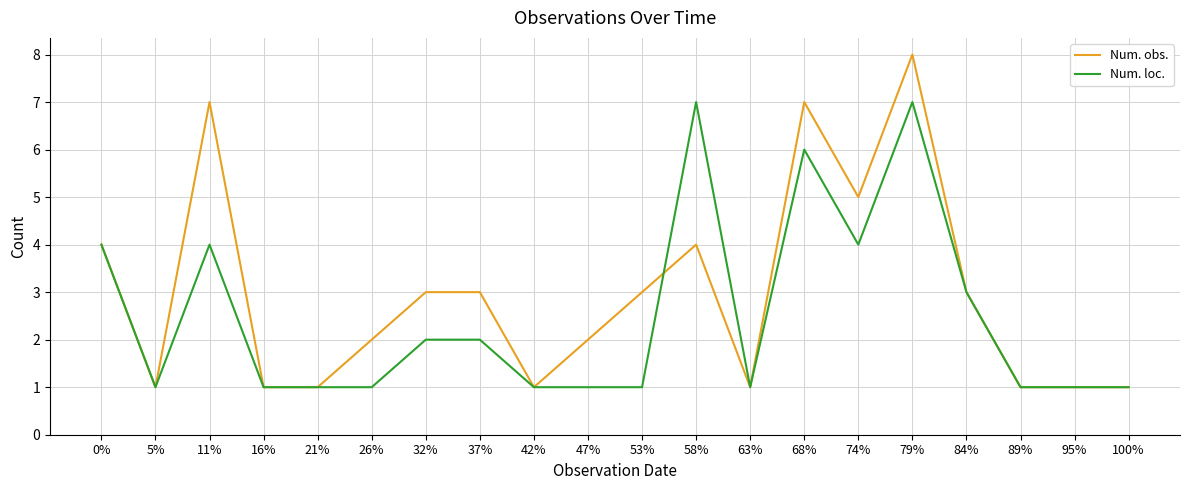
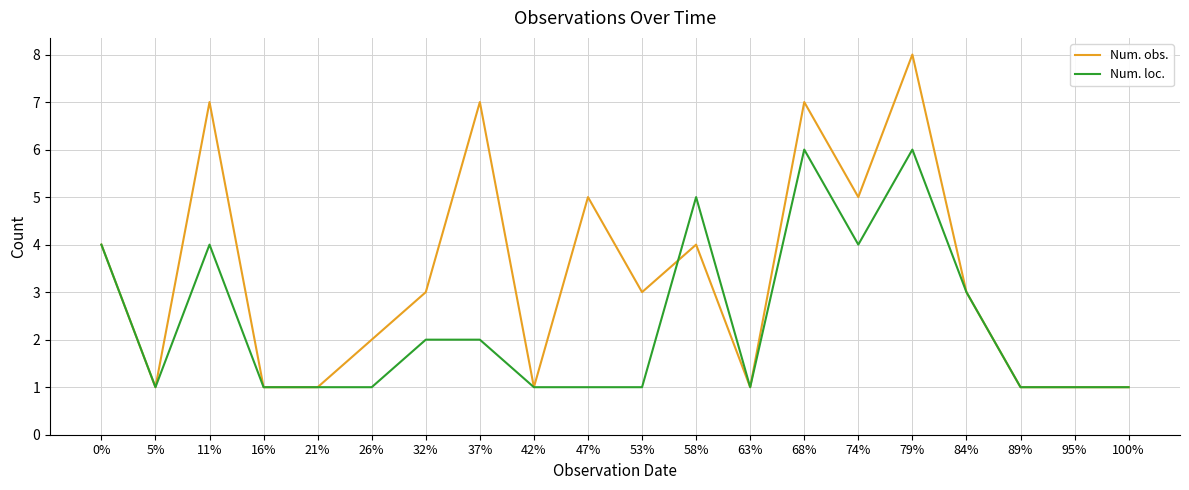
  {
    "Num. obs.": {
      "11%": 7,
      "26%": 2,
      "32%": 3,
-     "37%": 3,
-     "47%": 2,
+     "37%": 7,
+     "47%": 5,
      "53%": 3,
      "58%": 4,
      "68%": 7,
      "74%": 5,
      "79%": 8
    },
    "Num. loc.": {
      "11%": 4,
      "26%": 1,
      "32%": 2,
      "37%": 2,
      "47%": 1,
      "53%": 1,
-     "58%": 7,
+     "58%": 5,
      "68%": 6,
      "74%": 4,
-     "79%": 7
+     "79%": 6
    }
  }
